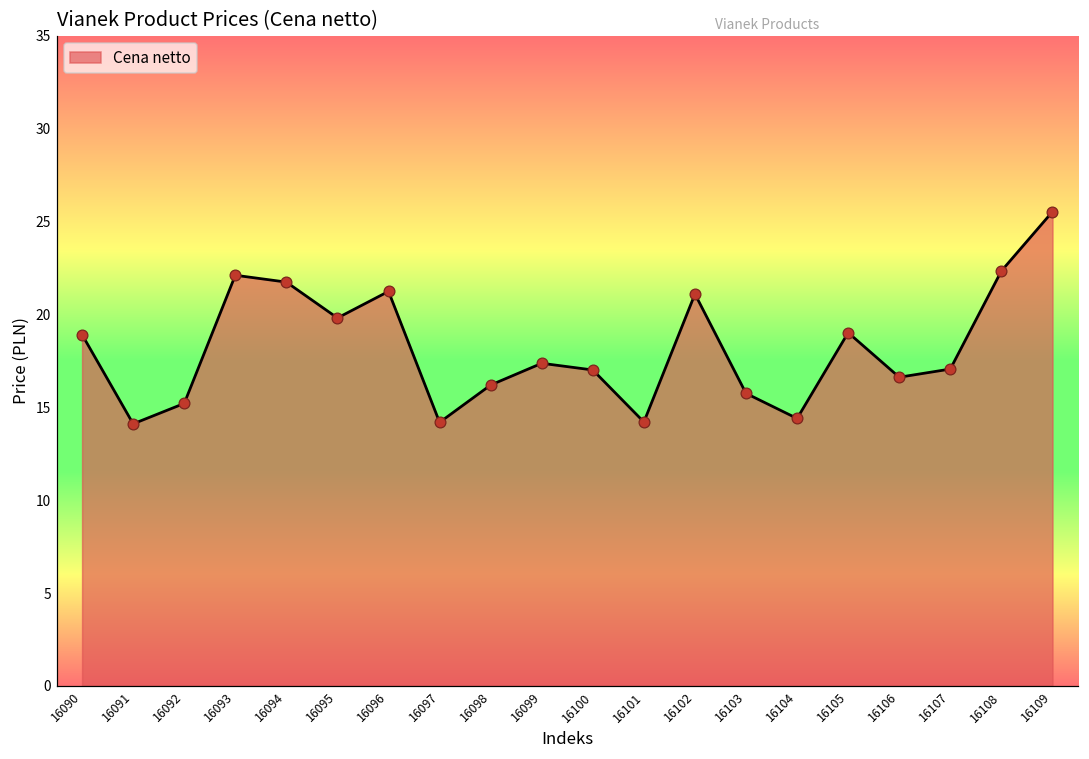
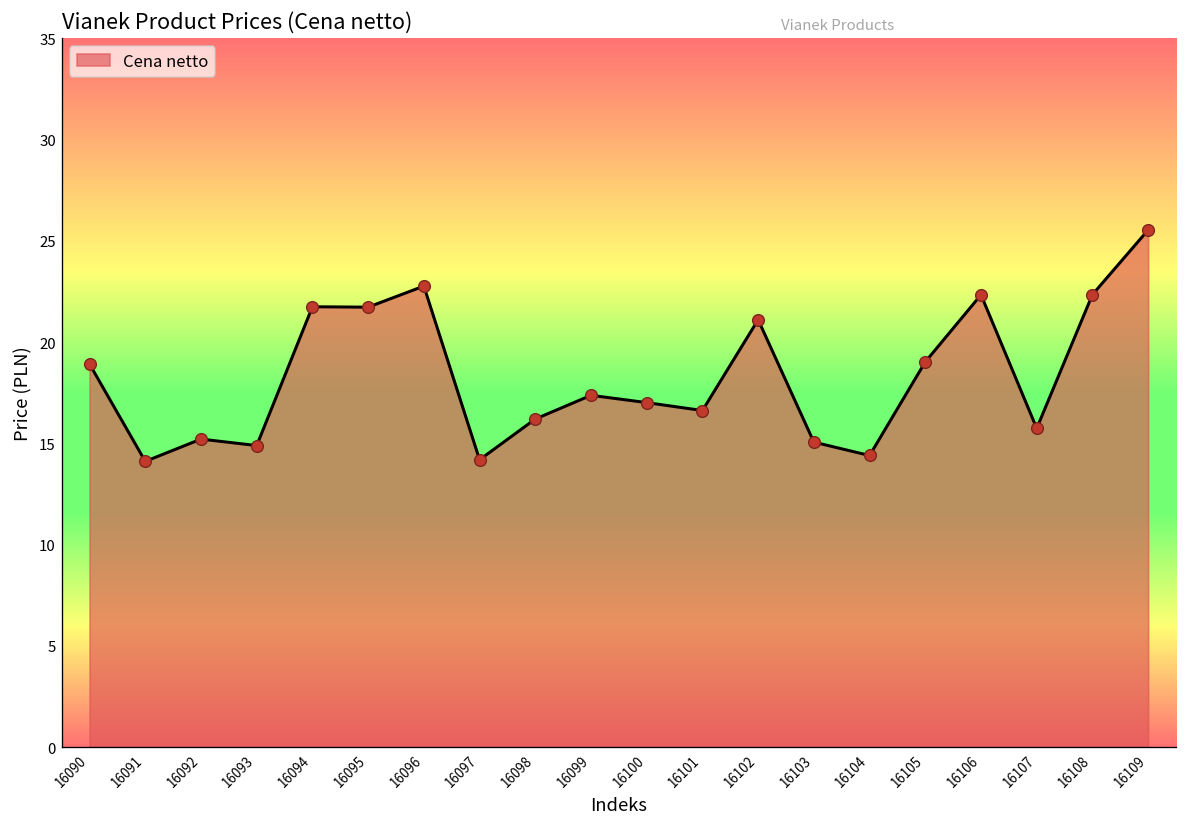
  {
    "16090": 18.9,
    "16091": 14.1,
    "16092": 15.2,
-   "16093": 22.1,
+   "16093": 14.9,
    "16094": 21.7,
-   "16095": 19.8,
-   "16096": 21.2,
+   "16095": 21.7,
+   "16096": 22.8,
    "16097": 14.2,
    "16098": 16.2,
    "16099": 17.4,
    "16100": 17.0,
-   "16101": 14.2,
+   "16101": 16.6,
    "16102": 21.1,
-   "16103": 15.8,
+   "16103": 15.1,
    "16104": 14.4,
    "16105": 19.0,
-   "16106": 16.6,
-   "16107": 17.1,
+   "16106": 22.3,
+   "16107": 15.7,
    "16108": 22.3,
    "16109": 25.5
  }
